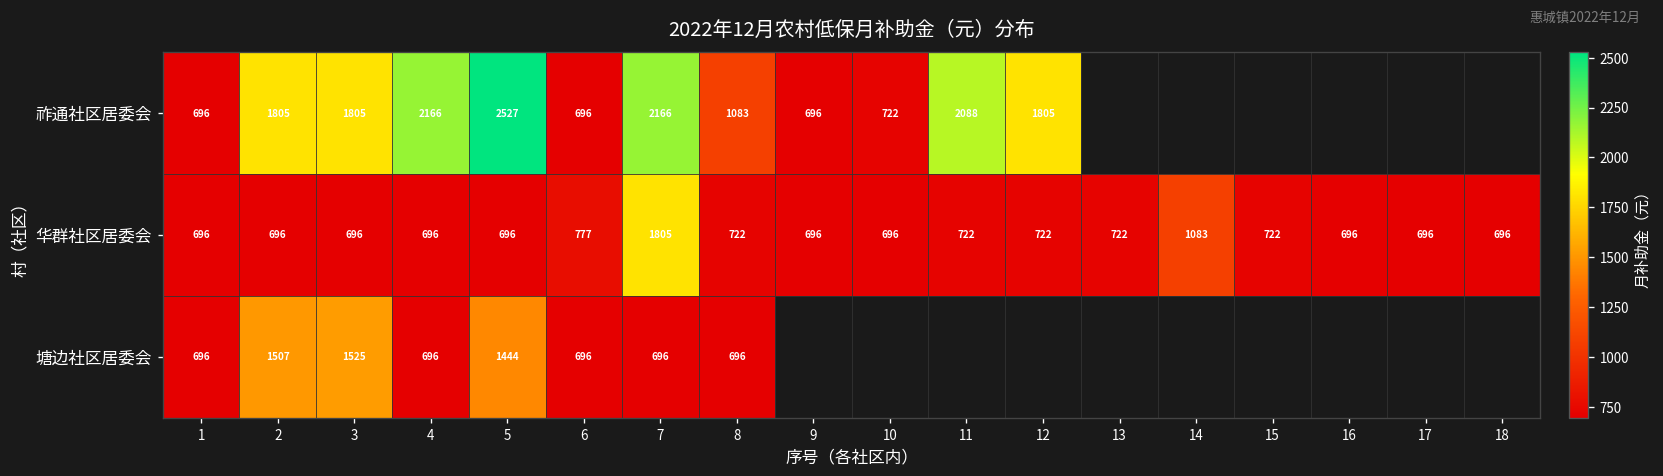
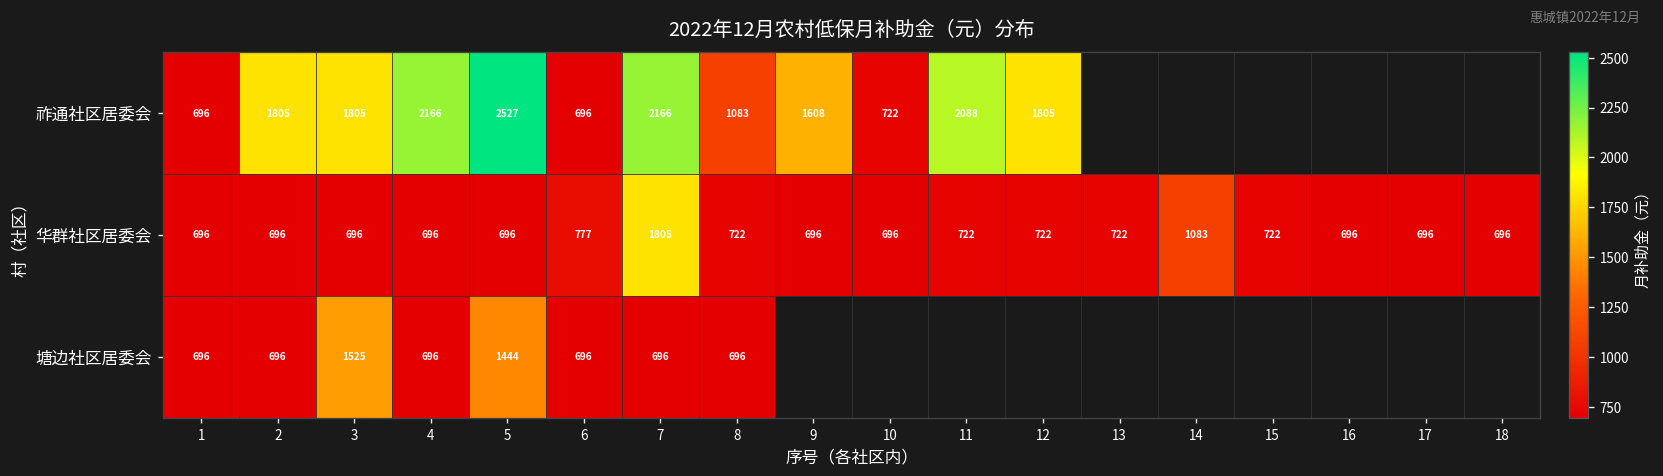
  {
    "祚通社区居委会": {
      "1": 696,
      "2": 1805,
      "3": 1805,
      "4": 2166,
      "5": 2527,
      "6": 696,
      "7": 2166,
      "8": 1083,
-     "9": 696,
+     "9": 1608,
      "10": 722,
      "11": 2088,
      "12": 1805
    },
    "华群社区居委会": {
      "1": 696,
      "2": 696,
      "3": 696,
      "4": 696,
      "5": 696,
      "6": 777,
      "7": 1805,
      "8": 722,
      "9": 696,
      "10": 696,
      "11": 722,
      "12": 722,
      "13": 722,
      "14": 1083,
      "15": 722,
      "16": 696,
      "17": 696,
      "18": 696
    },
    "塘边社区居委会": {
      "1": 696,
-     "2": 1507,
+     "2": 696,
      "3": 1525,
      "4": 696,
      "5": 1444,
      "6": 696,
      "7": 696,
      "8": 696
    }
  }
